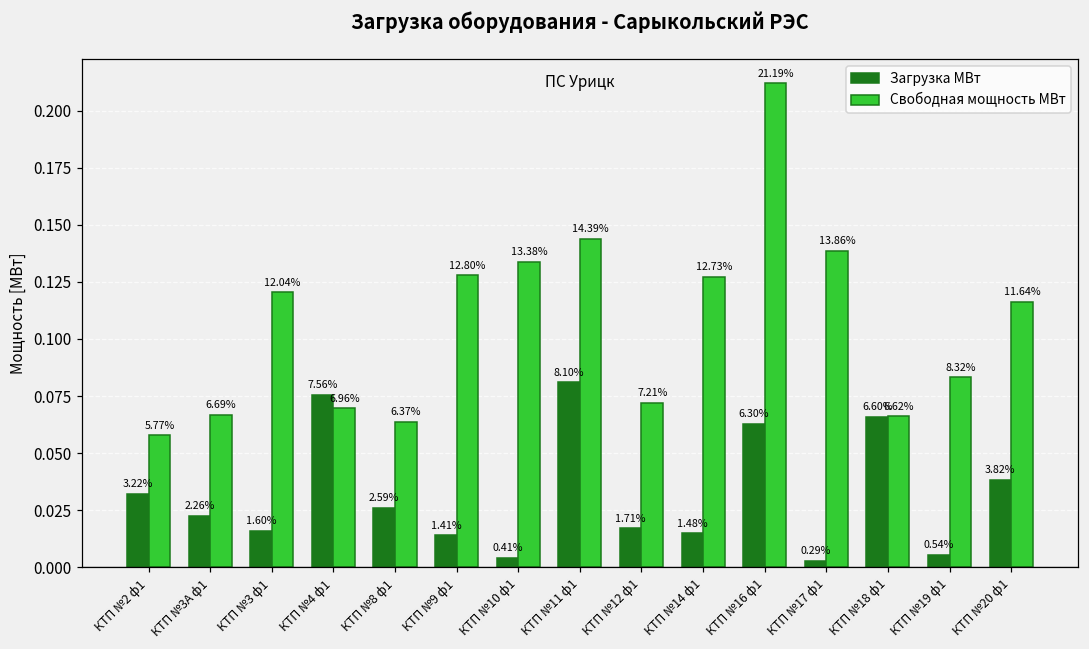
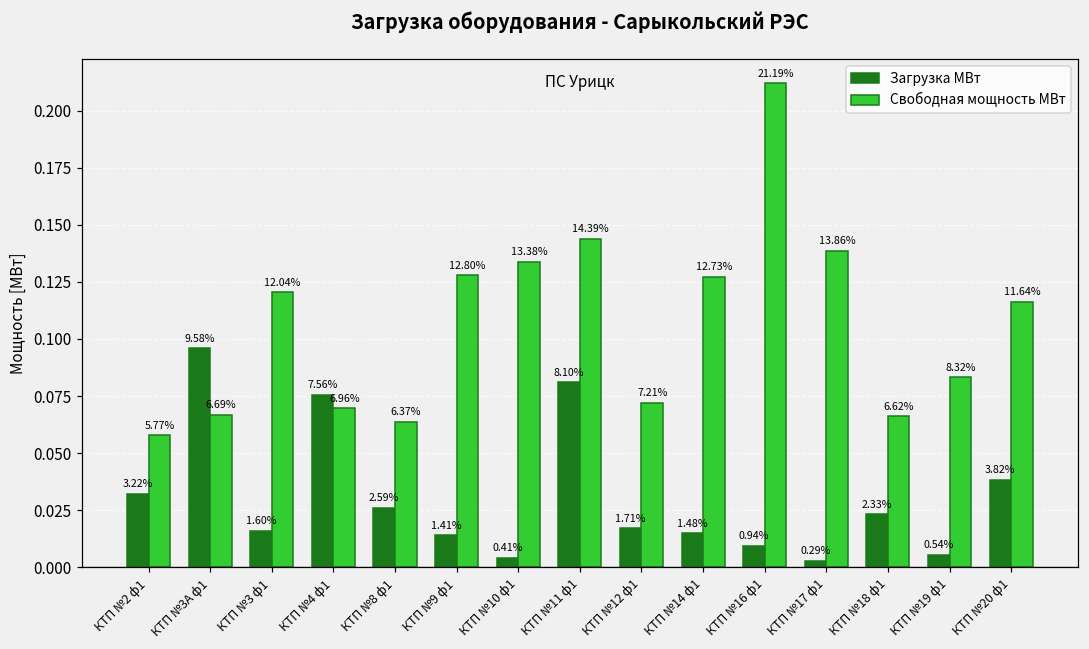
  {
    "Загрузка МВт": {
      "КТП №2 ф1": "3.22%",
-     "КТП №3А ф1": "2.26%",
+     "КТП №3А ф1": "9.58%",
      "КТП №3 ф1": "1.60%",
      "КТП №4 ф1": "7.56%",
      "КТП №8 ф1": "2.59%",
      "КТП №9 ф1": "1.41%",
      "КТП №10 ф1": "0.41%",
      "КТП №11 ф1": "8.10%",
      "КТП №12 ф1": "1.71%",
      "КТП №14 ф1": "1.48%",
-     "КТП №16 ф1": "6.30%",
+     "КТП №16 ф1": "0.94%",
      "КТП №17 ф1": "0.29%",
-     "КТП №18 ф1": "6.60%",
+     "КТП №18 ф1": "2.33%",
      "КТП №19 ф1": "0.54%",
      "КТП №20 ф1": "3.82%"
    },
    "Свободная мощность МВт": {
      "КТП №2 ф1": "5.77%",
      "КТП №3А ф1": "6.69%",
      "КТП №3 ф1": "12.04%",
      "КТП №4 ф1": "6.96%",
      "КТП №8 ф1": "6.37%",
      "КТП №9 ф1": "12.80%",
      "КТП №10 ф1": "13.38%",
      "КТП №11 ф1": "14.39%",
      "КТП №12 ф1": "7.21%",
      "КТП №14 ф1": "12.73%",
      "КТП №16 ф1": "21.19%",
      "КТП №17 ф1": "13.86%",
      "КТП №19 ф1": "8.32%",
      "КТП №20 ф1": "11.64%"
    }
  }
